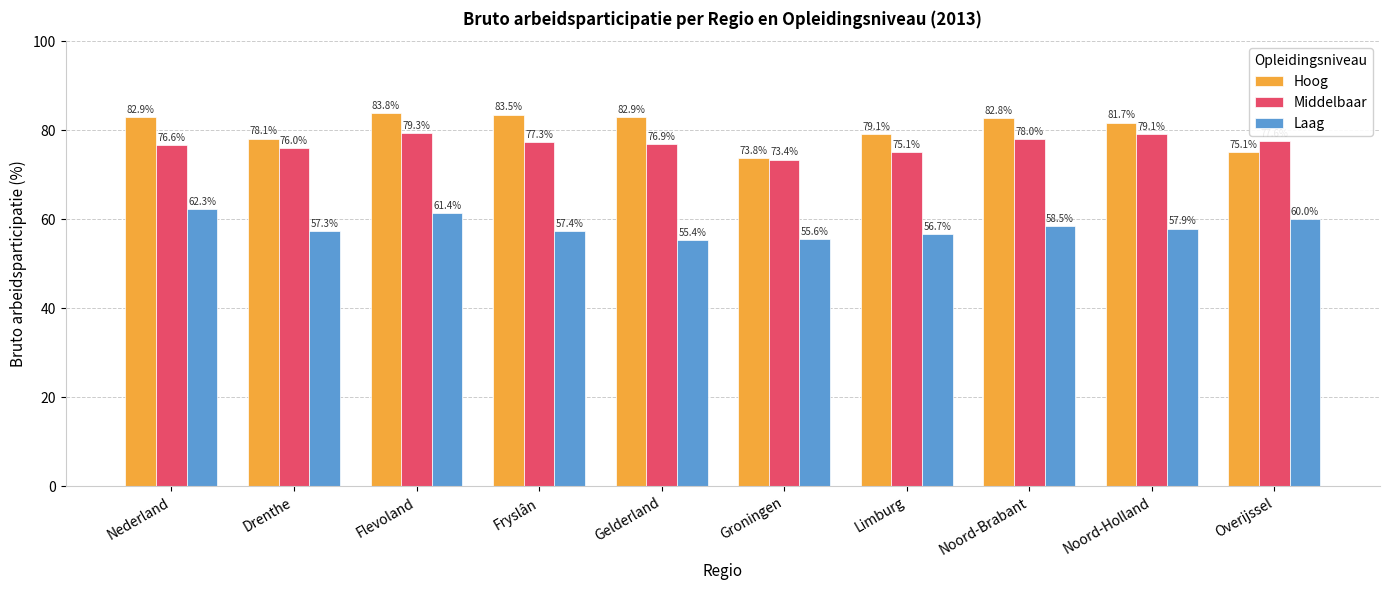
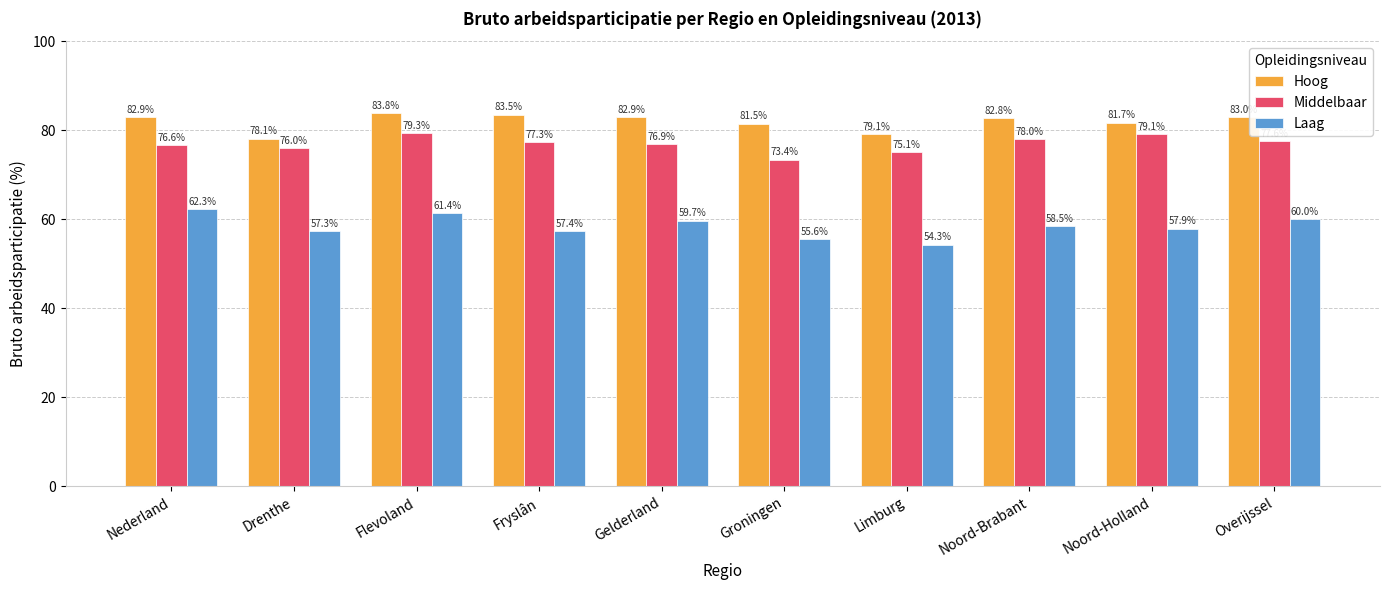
  {
    "Hoog": {
      "Nederland": "82.9%",
      "Drenthe": "78.1%",
      "Flevoland": "83.8%",
      "Fryslân": "83.5%",
      "Gelderland": "82.9%",
-     "Groningen": "73.8%",
+     "Groningen": "81.5%",
      "Limburg": "79.1%",
      "Noord-Brabant": "82.8%",
      "Noord-Holland": "81.7%",
-     "Overijssel": "75"
+     "Overijssel": "83"
    },
    "Middelbaar": {
      "Nederland": "76.6%",
      "Drenthe": "76.0%",
      "Flevoland": "79.3%",
      "Fryslân": "77.3%",
      "Gelderland": "76.9%",
      "Groningen": "73.4%",
      "Limburg": "75.1%",
      "Noord-Brabant": "78.0%",
      "Noord-Holland": "79.1%"
    },
    "Laag": {
      "Nederland": "62.3%",
      "Drenthe": "57.3%",
      "Flevoland": "61.4%",
      "Fryslân": "57.4%",
-     "Gelderland": "55.4%",
+     "Gelderland": "59.7%",
      "Groningen": "55.6%",
-     "Limburg": "56.7%",
+     "Limburg": "54.3%",
      "Noord-Brabant": "58.5%",
      "Noord-Holland": "57.9%",
      "Overijssel": "60.0%"
    }
  }
